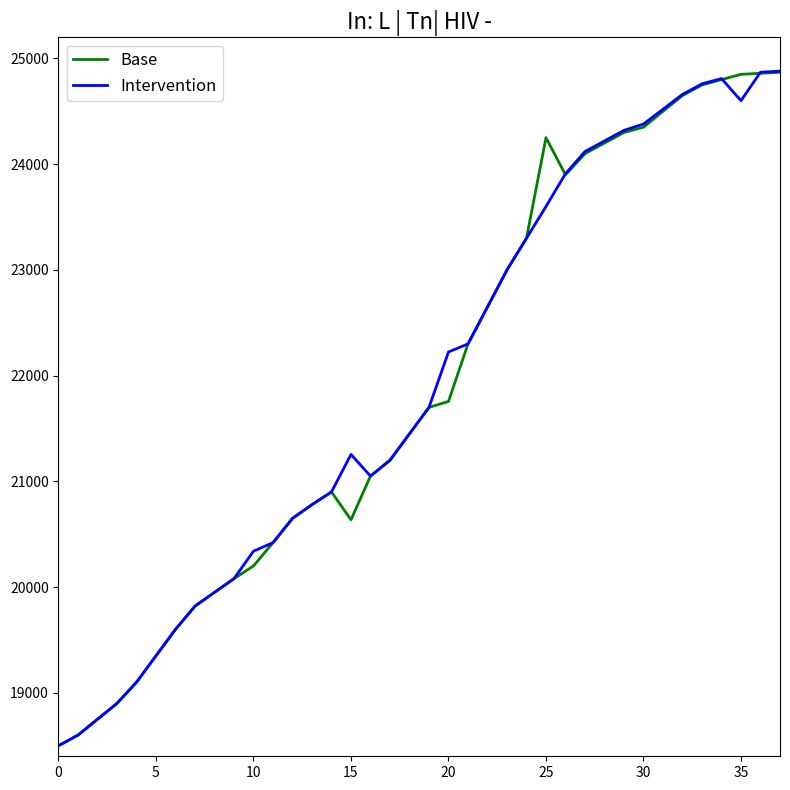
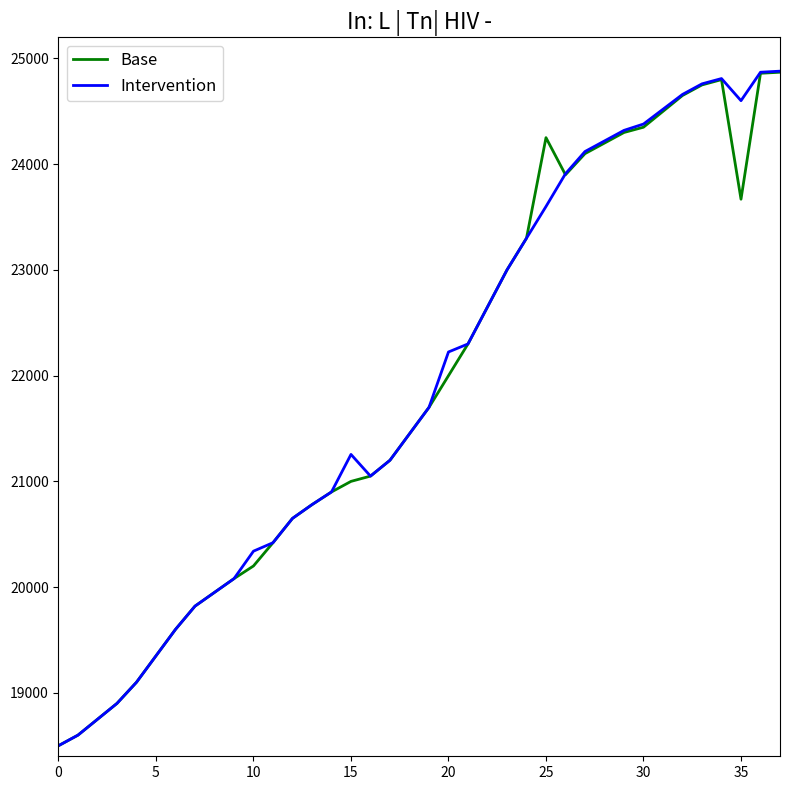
  {
    "Base": {
      "10": 20200,
-     "15": 20640,
-     "20": 21760,
+     "15": 21000,
+     "20": 22000,
      "25": 24250,
      "30": 24350,
-     "35": 24850
+     "35": 23670
    },
    "Intervention": {
      "10": 20340,
      "15": 21260,
      "20": 22220,
      "25": 23600,
      "30": 24380,
      "35": 24600
    }
  }
